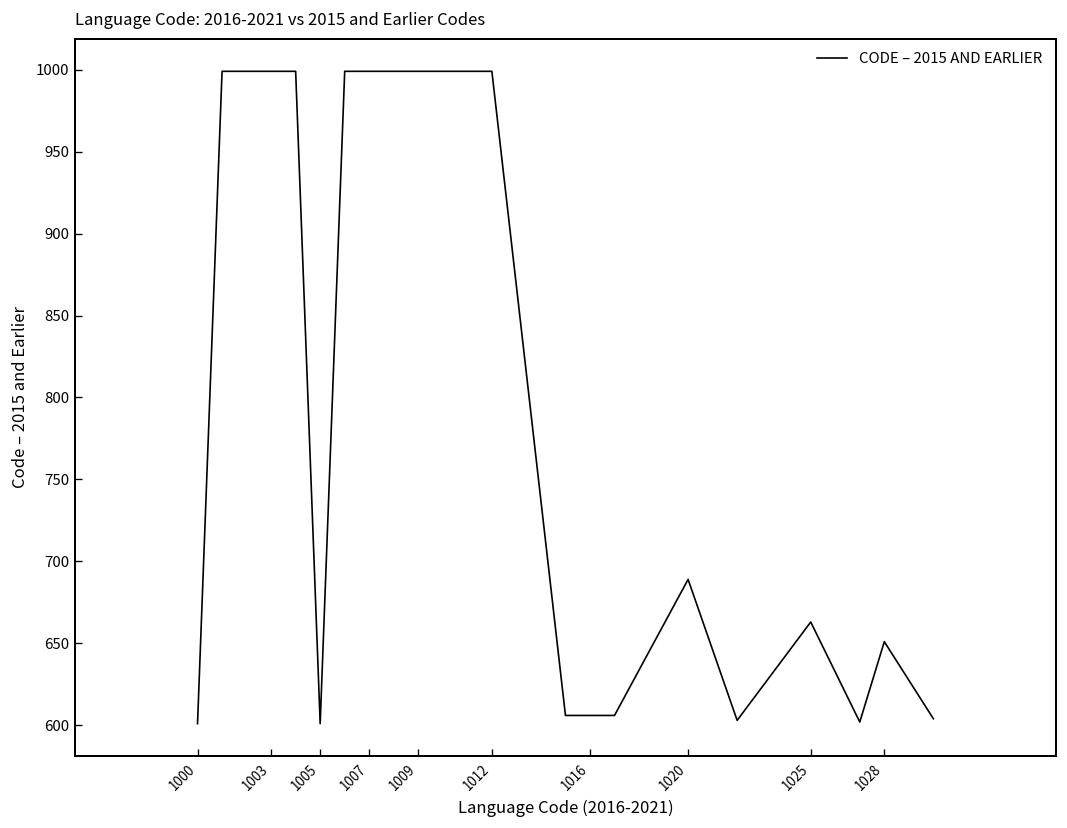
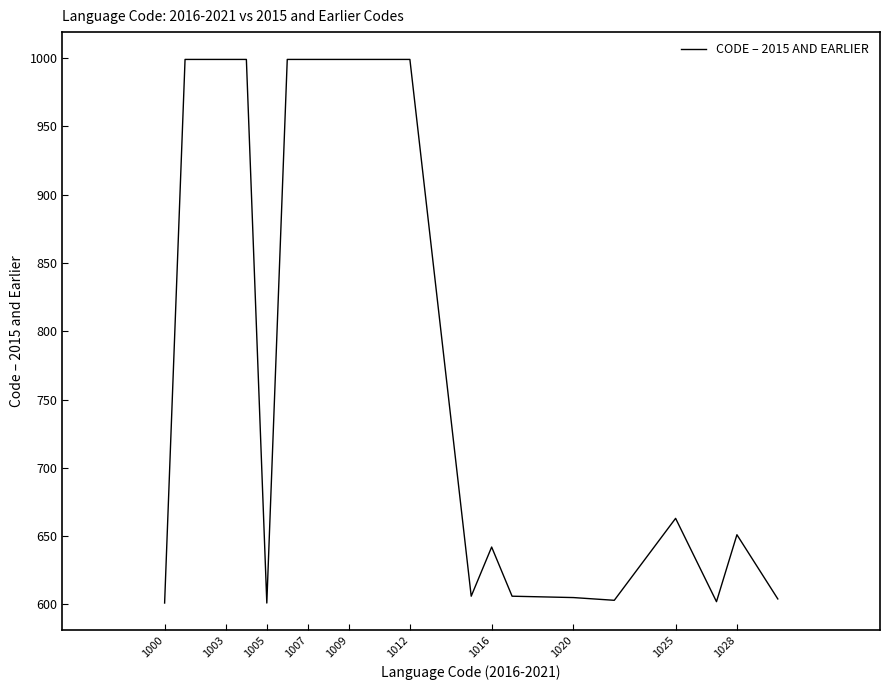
  {
    "1000": 601,
    "1003": 999,
    "1005": 601,
    "1007": 999,
    "1009": 999,
    "1012": 999,
-   "1016": 606,
-   "1020": 689,
+   "1016": 642,
+   "1020": 605,
    "1025": 663,
    "1028": 651
  }
